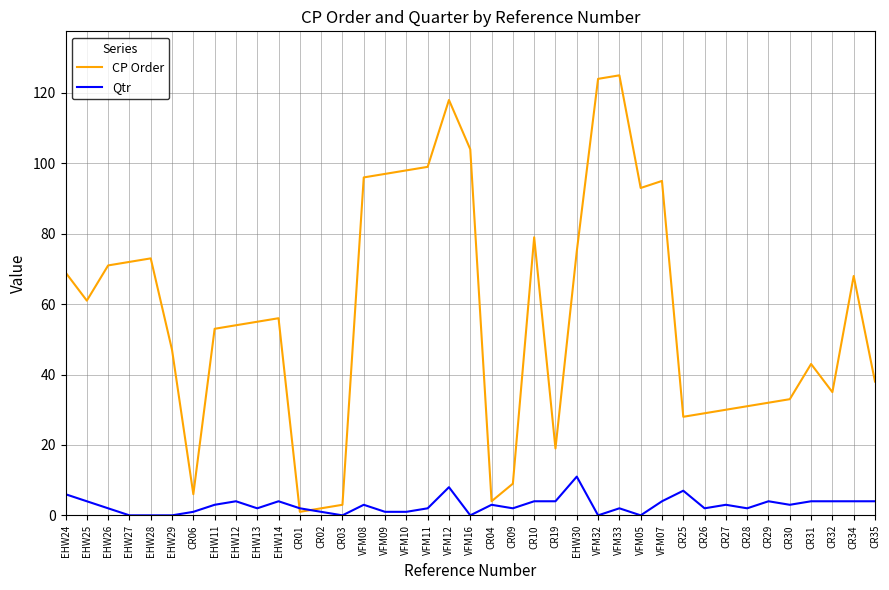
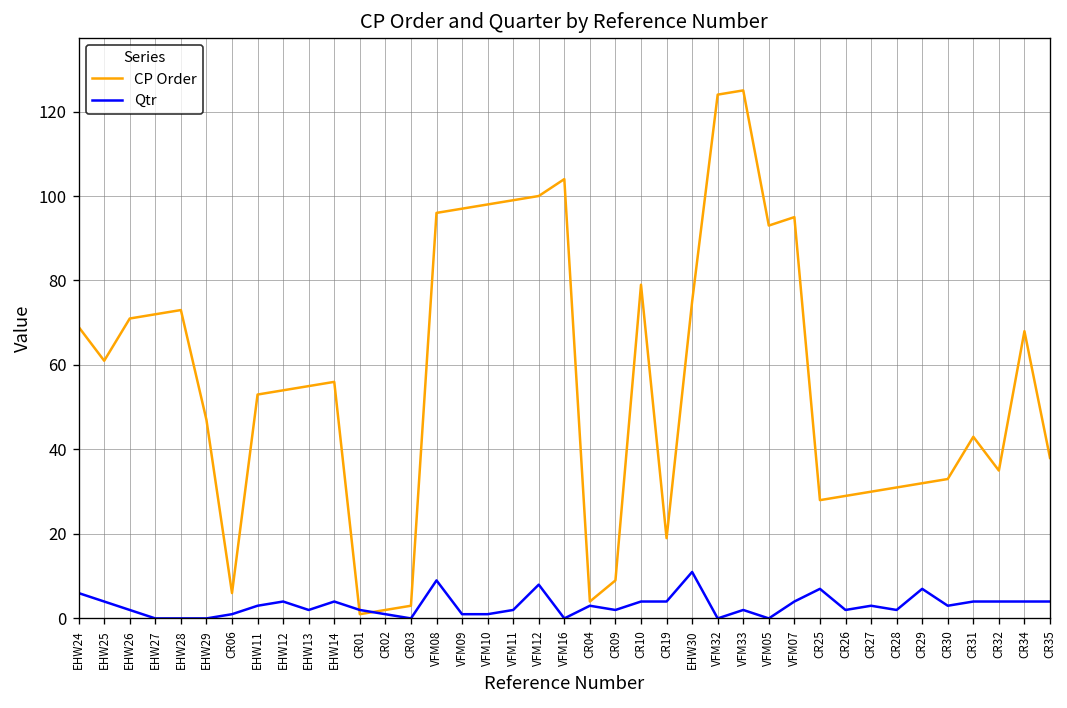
  {
    "CP Order": {
      "EHW24": 69,
      "EHW25": 61,
      "EHW26": 71,
      "EHW27": 72,
      "EHW28": 73,
      "EHW29": 47,
      "CR06": 6,
      "EHW11": 53,
      "EHW12": 54,
      "EHW13": 55,
      "EHW14": 56,
      "CR01": 1,
      "CR02": 2,
      "CR03": 3,
      "VFM08": 96,
      "VFM09": 97,
      "VFM10": 98,
      "VFM11": 99,
-     "VFM12": 118,
+     "VFM12": 100,
      "VFM16": 104,
      "CR04": 4,
      "CR09": 9,
      "CR10": 79,
      "CR19": 19,
      "EHW30": 75,
      "VFM32": 124,
      "VFM33": 125,
      "VFM05": 93,
      "VFM07": 95,
      "CR25": 28,
      "CR26": 29,
      "CR27": 30,
      "CR28": 31,
      "CR29": 32,
      "CR30": 33,
      "CR31": 43,
      "CR32": 35,
      "CR34": 68,
      "CR35": 38
    },
    "Qtr": {
      "EHW24": 6,
      "EHW25": 4,
      "EHW26": 2,
      "EHW27": 0,
      "EHW28": 0,
      "EHW29": 0,
      "CR06": 1,
      "EHW11": 3,
      "EHW12": 4,
      "EHW13": 2,
      "EHW14": 4,
      "CR01": 2,
      "CR02": 1,
      "CR03": 0,
-     "VFM08": 3,
+     "VFM08": 9,
      "VFM09": 1,
      "VFM10": 1,
      "VFM11": 2,
      "VFM12": 8,
      "VFM16": 0,
      "CR04": 3,
      "CR09": 2,
      "CR10": 4,
      "CR19": 4,
      "EHW30": 11,
      "VFM32": 0,
      "VFM33": 2,
      "VFM05": 0,
      "VFM07": 4,
      "CR25": 7,
      "CR26": 2,
      "CR27": 3,
      "CR28": 2,
-     "CR29": 4,
+     "CR29": 7,
      "CR30": 3,
      "CR31": 4,
      "CR32": 4,
      "CR34": 4,
      "CR35": 4
    }
  }
